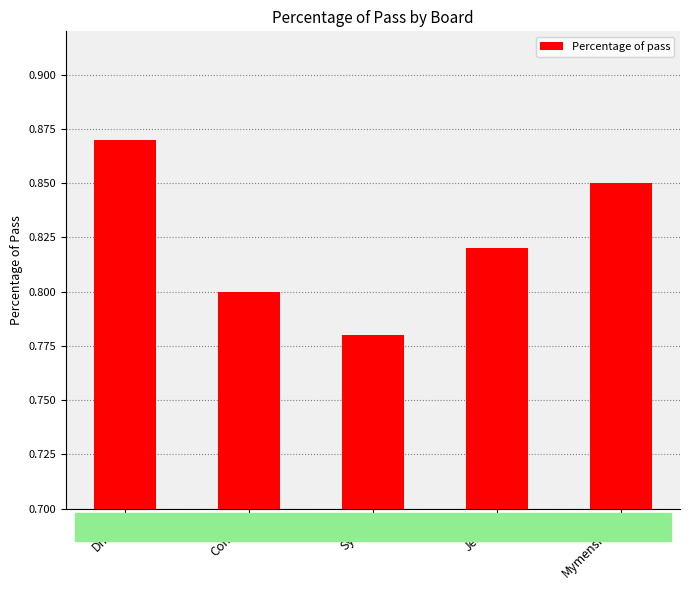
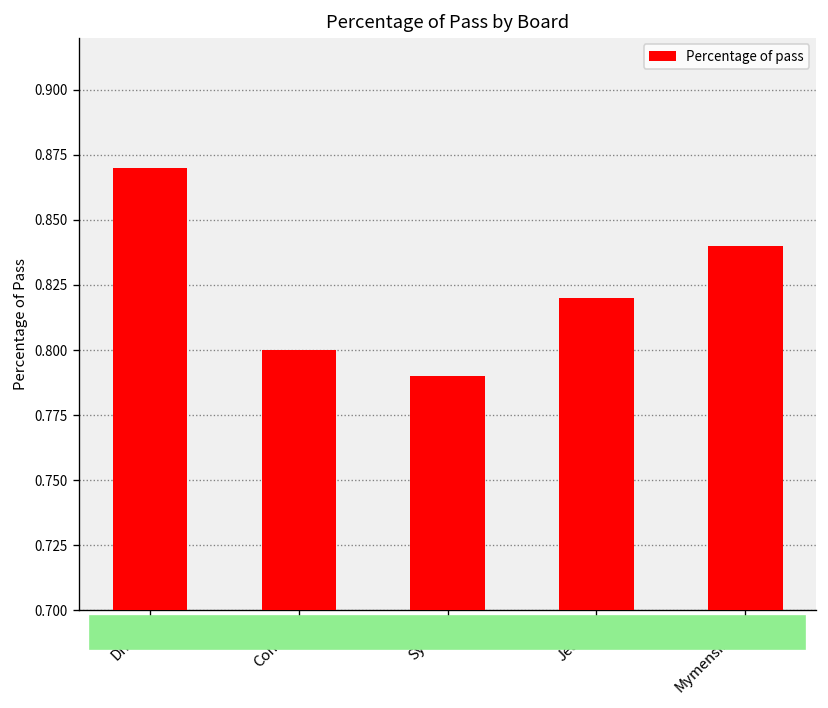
  {
    "Dhaka": 0.87,
    "Comilla": 0.80,
-   "Sylhet": 0.78,
+   "Sylhet": 0.79,
    "Jessor": 0.82,
-   "Mymensingh": 0.85
+   "Mymensingh": 0.84
  }
